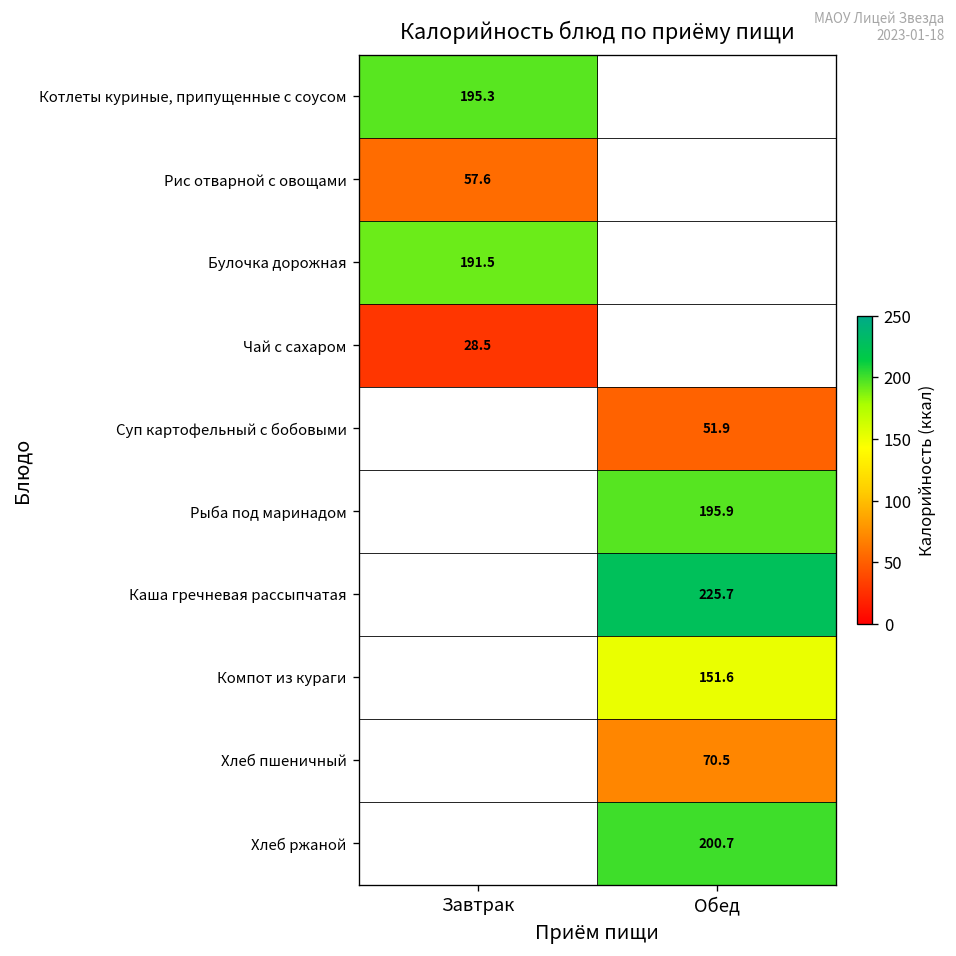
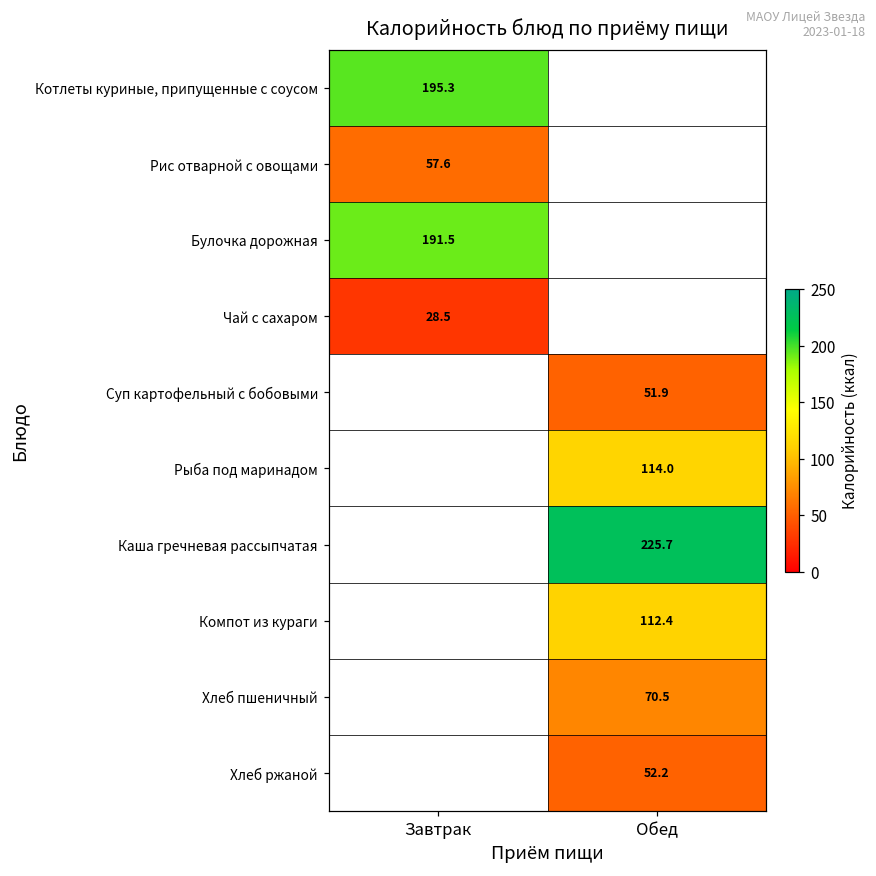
  {
    "Котлеты куриные, припущенные с соусом": {
      "Завтрак": 195.3
    },
    "Рис отварной с овощами": {
      "Завтрак": 57.6
    },
    "Булочка дорожная": {
      "Завтрак": 191.5
    },
    "Чай с сахаром": {
      "Завтрак": 28.5
    },
    "Суп картофельный с бобовыми": {
      "Обед": 51.9
    },
    "Рыба под маринадом": {
-     "Обед": 195.9
+     "Обед": 114.0
    },
    "Каша гречневая рассыпчатая": {
      "Обед": 225.7
    },
    "Компот из кураги": {
-     "Обед": 151.6
+     "Обед": 112.4
    },
    "Хлеб пшеничный": {
      "Обед": 70.5
    },
    "Хлеб ржаной": {
-     "Обед": 200.7
+     "Обед": 52.2
    }
  }
